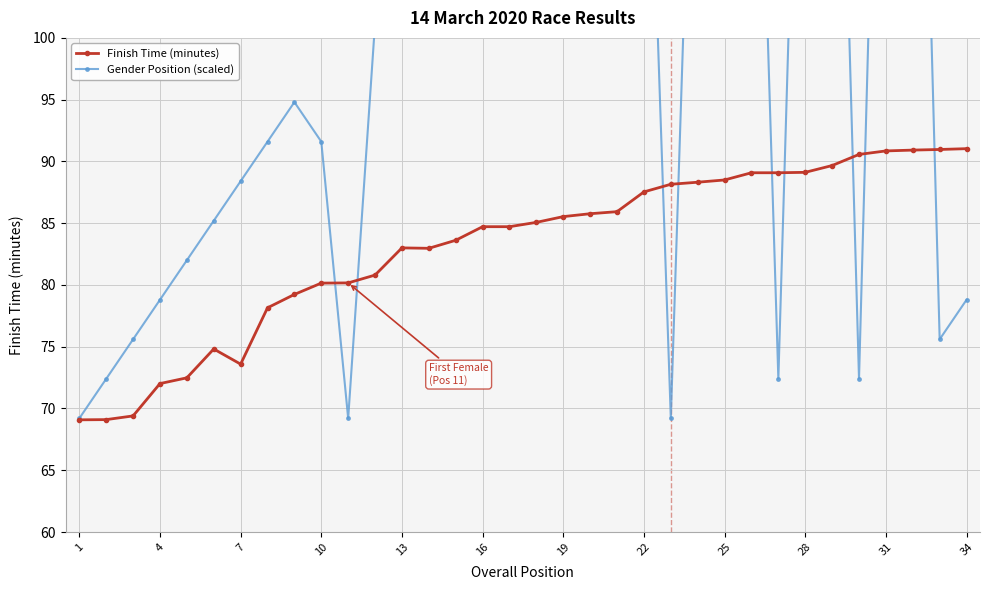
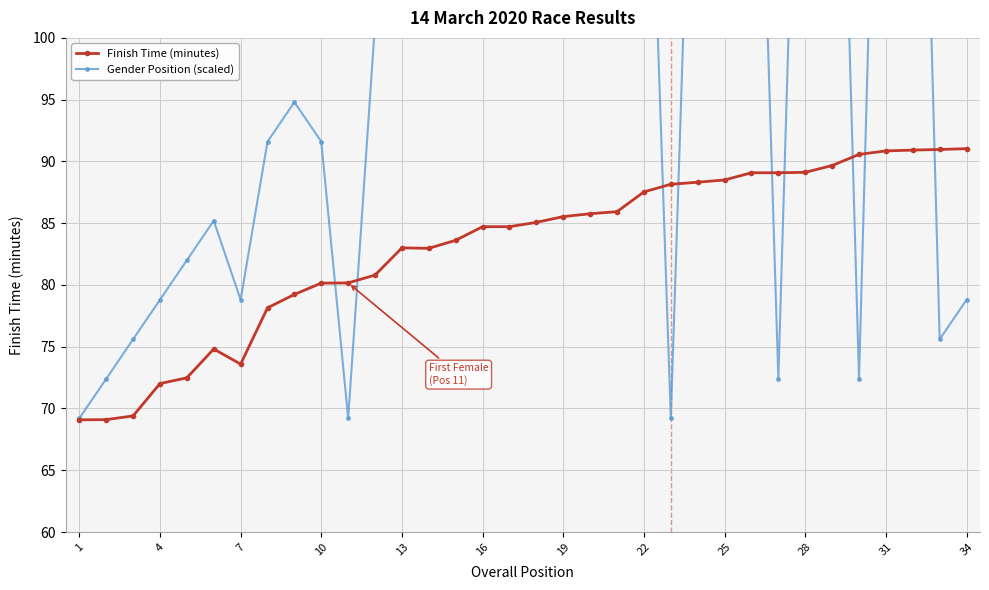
  {
    "Finish Time (minutes)": {
      "4": 72.0,
      "7": 73.6,
      "10": 80.2,
      "13": 83.0,
      "16": 84.7,
      "19": 85.5,
      "22": 87.5,
      "25": 88.5,
      "28": 89.1,
      "31": 90.9,
      "34": 91.0
    },
    "Gender Position (scaled)": {
      "4": 78.8,
-     "7": 88.4,
+     "7": 78.8,
      "10": 91.6,
      "34": 78.8
    }
  }
